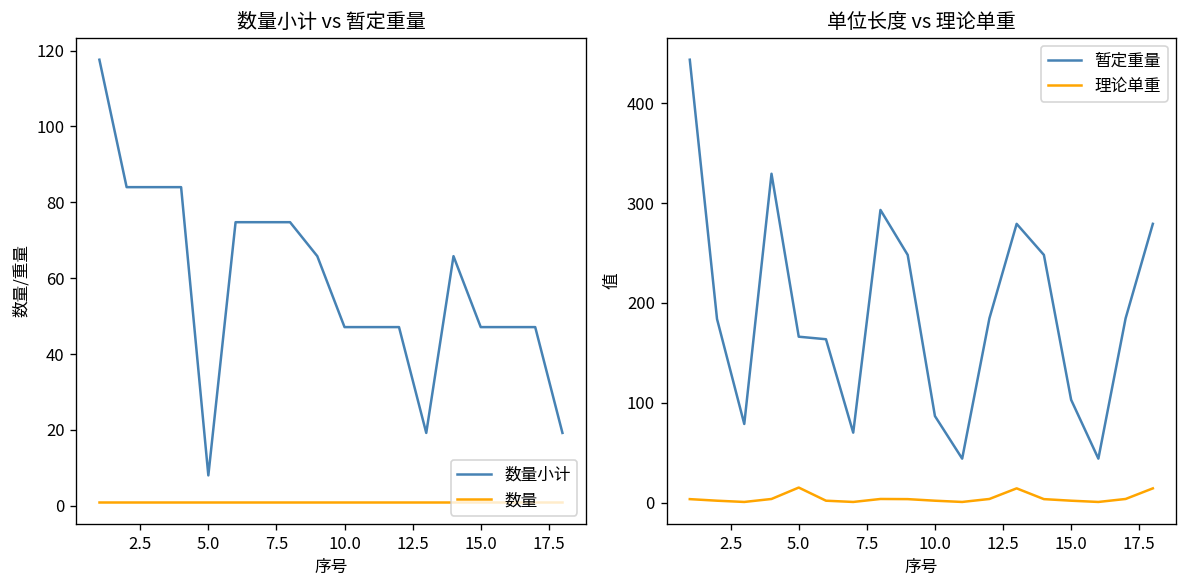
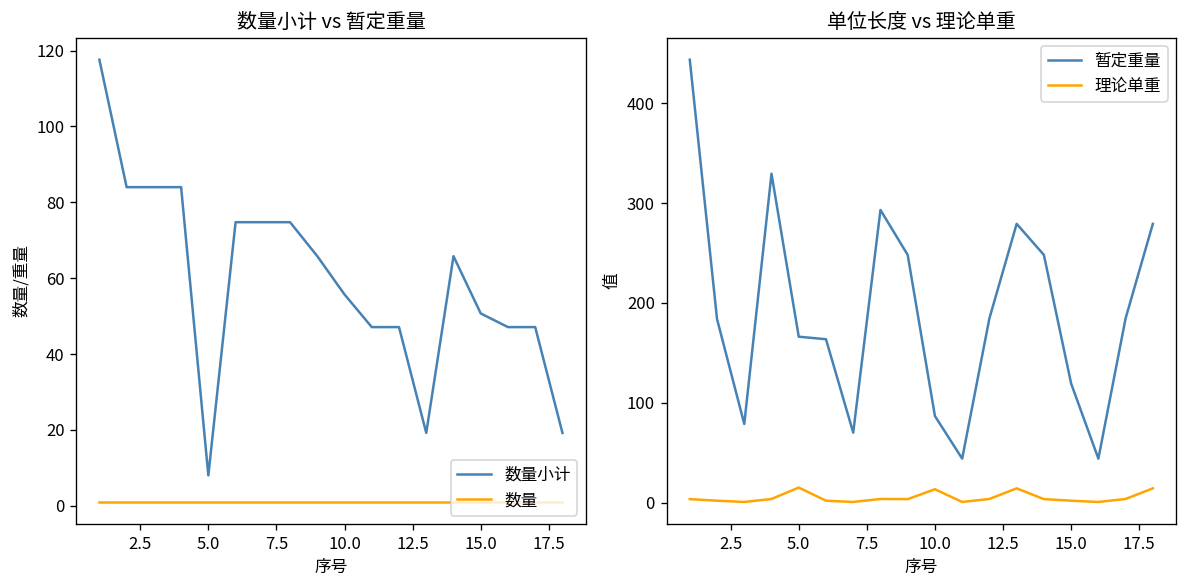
  {
    "数量小计 vs 暂定重量": {
      "数量小计": {
        "5.0": 8,
-       "10.0": 47,
-       "15.0": 47
+       "10.0": 56,
+       "15.0": 51
      },
      "数量": {
        "5.0": 1,
        "10.0": 1
      }
    },
    "单位长度 vs 理论单重": {
      "暂定重量": {
        "5.0": 170,
        "10.0": 90,
-       "15.0": 100
+       "15.0": 120
      },
      "理论单重": {
        "5.0": 20,
-       "10.0": 0,
+       "10.0": 10,
        "15.0": 0
      }
    }
  }
